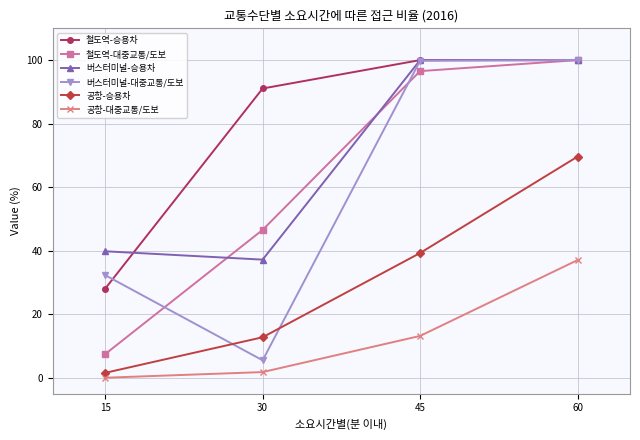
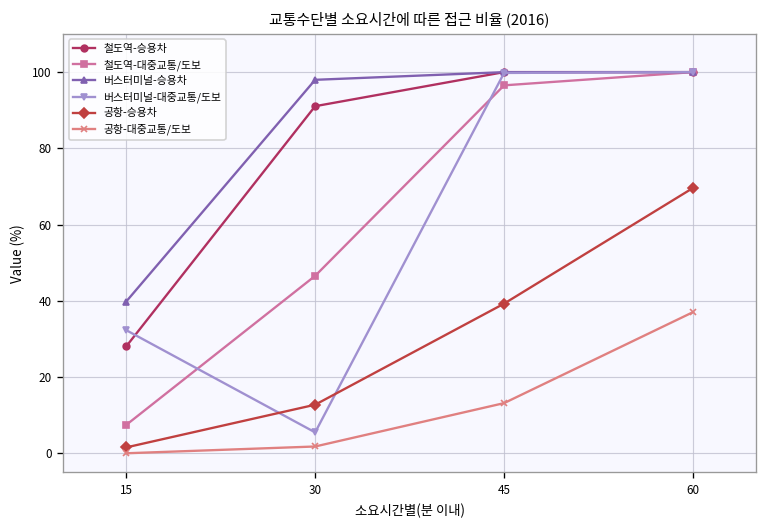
  {
    "버스터미널-승용차": {
      "15": 40,
-     "30": 37
+     "30": 98
    },
    "버스터미널-대중교통/도보": {
      "15": 32,
      "30": 5
    }
  }
